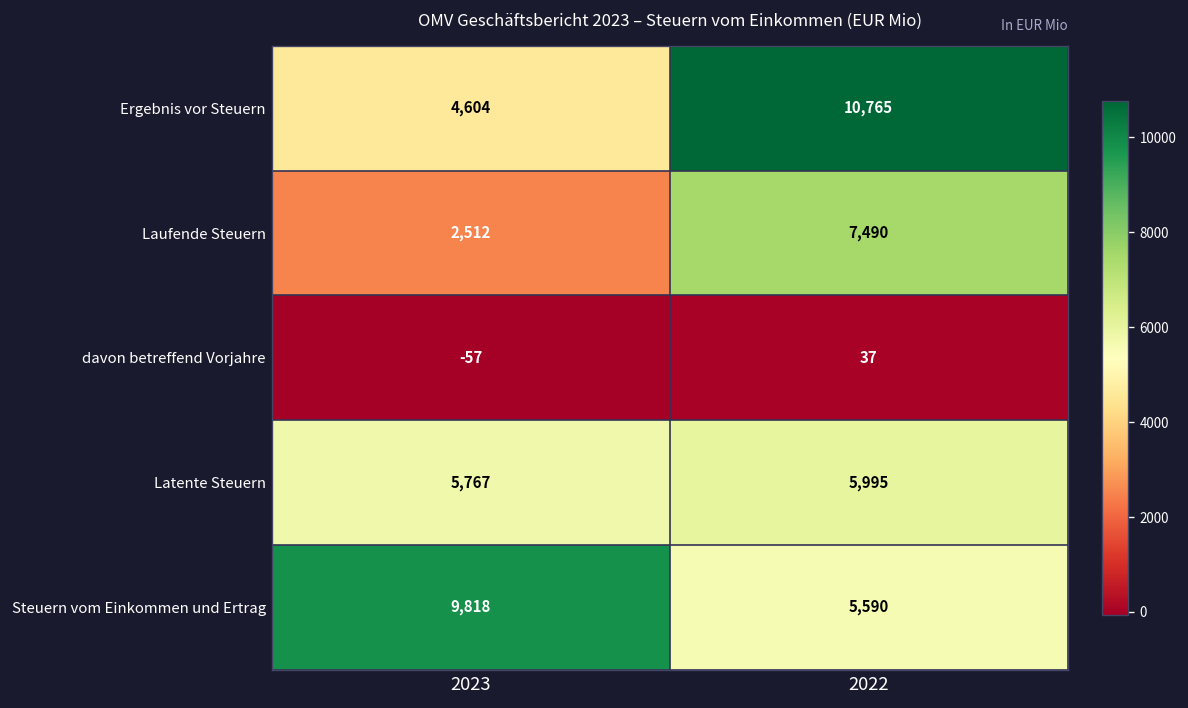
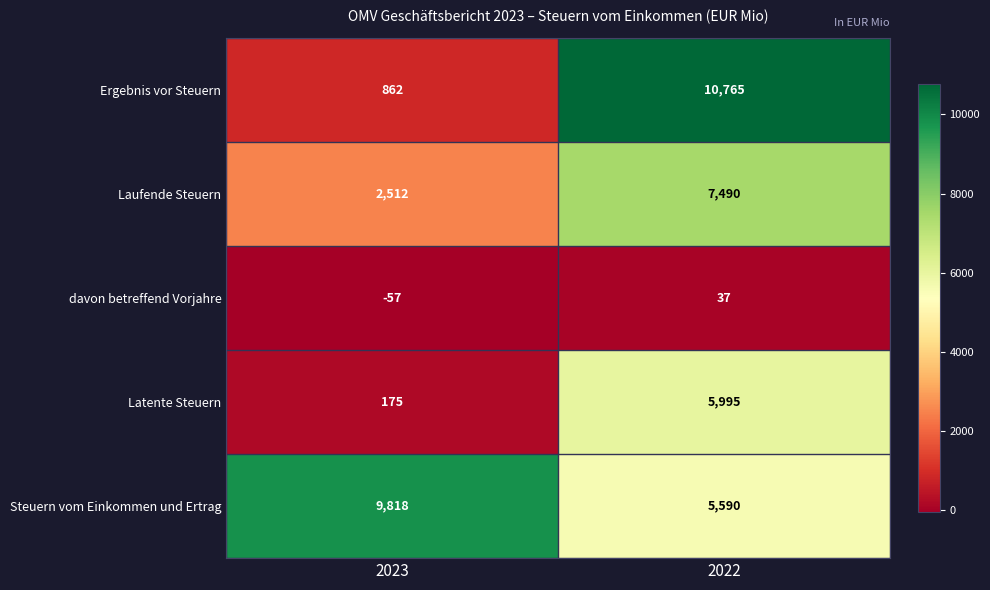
  {
    "Ergebnis vor Steuern": {
-     "2023": "4,604",
+     "2023": "862",
      "2022": "10,765"
    },
    "Laufende Steuern": {
      "2023": "2,512",
      "2022": "7,490"
    },
    "davon betreffend Vorjahre": {
      "2023": "-57",
      "2022": "37"
    },
    "Latente Steuern": {
-     "2023": "5,767",
+     "2023": "175",
      "2022": "5,995"
    },
    "Steuern vom Einkommen und Ertrag": {
      "2023": "9,818",
      "2022": "5,590"
    }
  }
